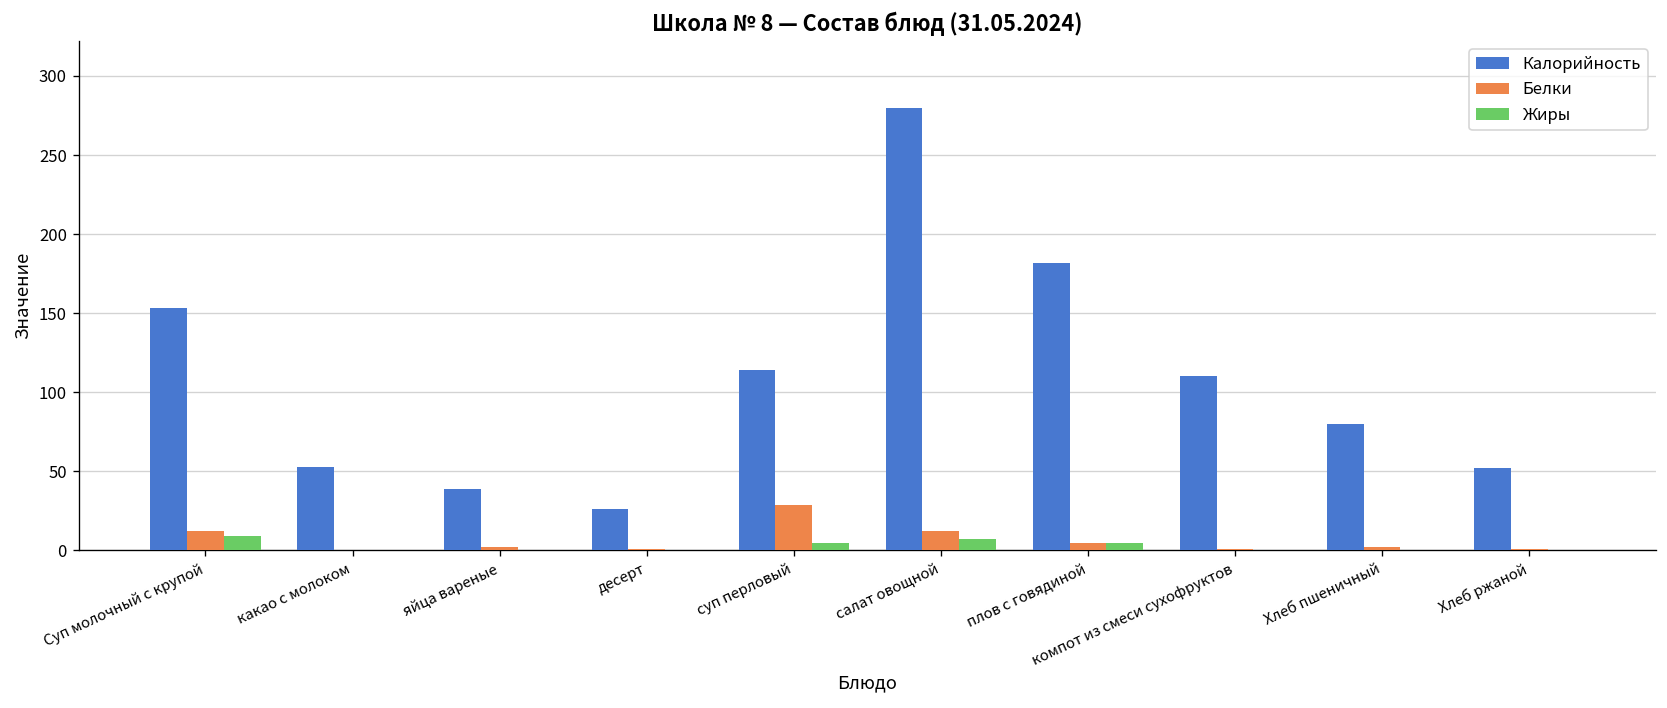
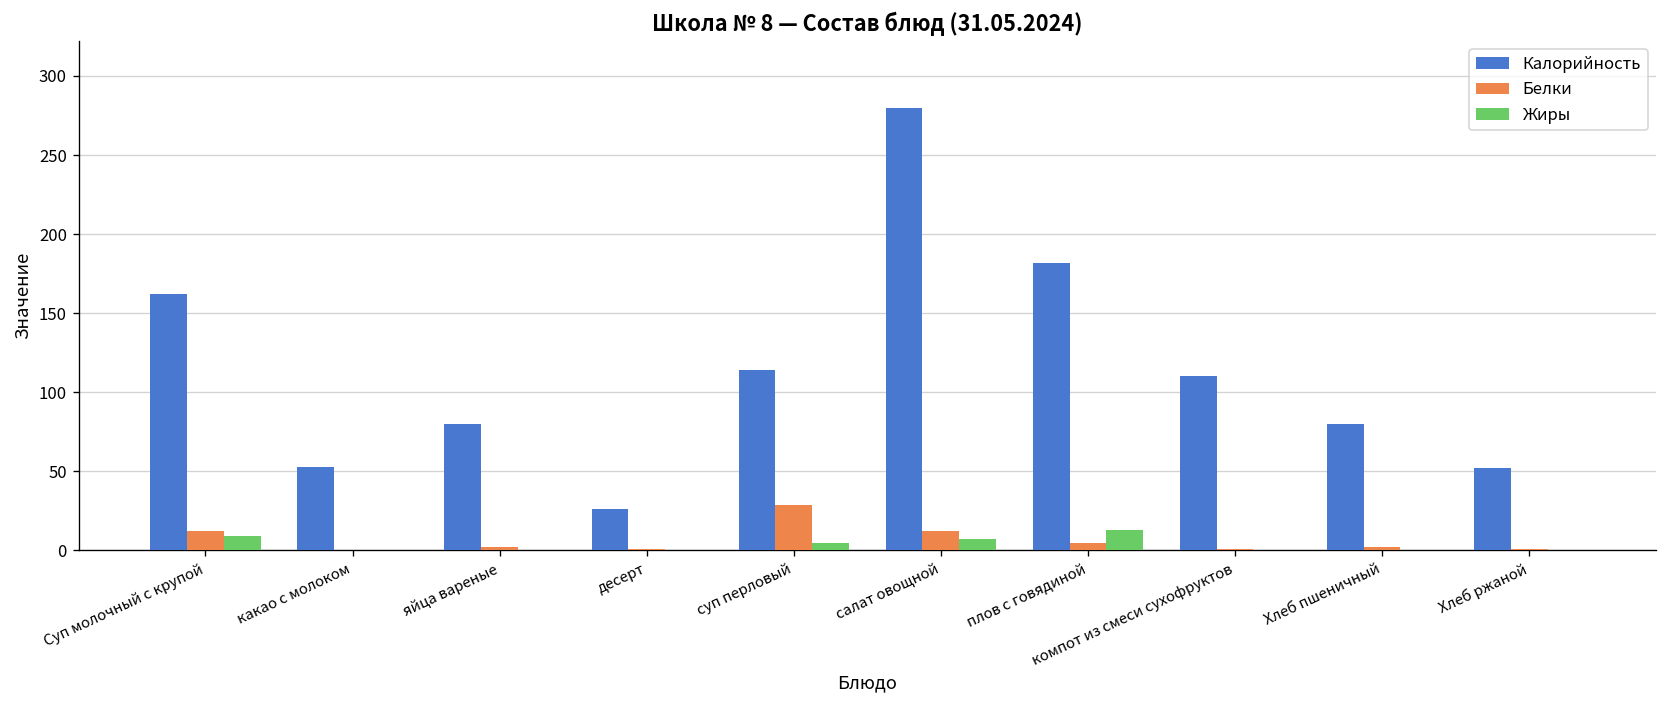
  {
    "Калорийность": {
-     "Суп молочный с крупой": 153,
+     "Суп молочный с крупой": 162,
      "какао с молоком": 53,
-     "яйца вареные": 39,
+     "яйца вареные": 80,
      "десерт": 26,
      "суп перловый": 114,
      "салат овощной": 280,
      "плов с говядиной": 182,
      "компот из смеси сухофруктов": 110,
      "Хлеб пшеничный": 80,
      "Хлеб ржаной": 52
    },
    "Белки": {
      "Суп молочный с крупой": 12,
      "яйца вареные": 2,
      "суп перловый": 29,
      "салат овощной": 12,
      "плов с говядиной": 5,
      "Хлеб пшеничный": 2
    },
    "Жиры": {
      "Суп молочный с крупой": 9,
      "яйца вареные": 0,
      "десерт": 0,
      "суп перловый": 5,
      "салат овощной": 7,
-     "плов с говядиной": 5,
+     "плов с говядиной": 13,
      "Хлеб пшеничный": 0,
      "Хлеб ржаной": 0
    }
  }
